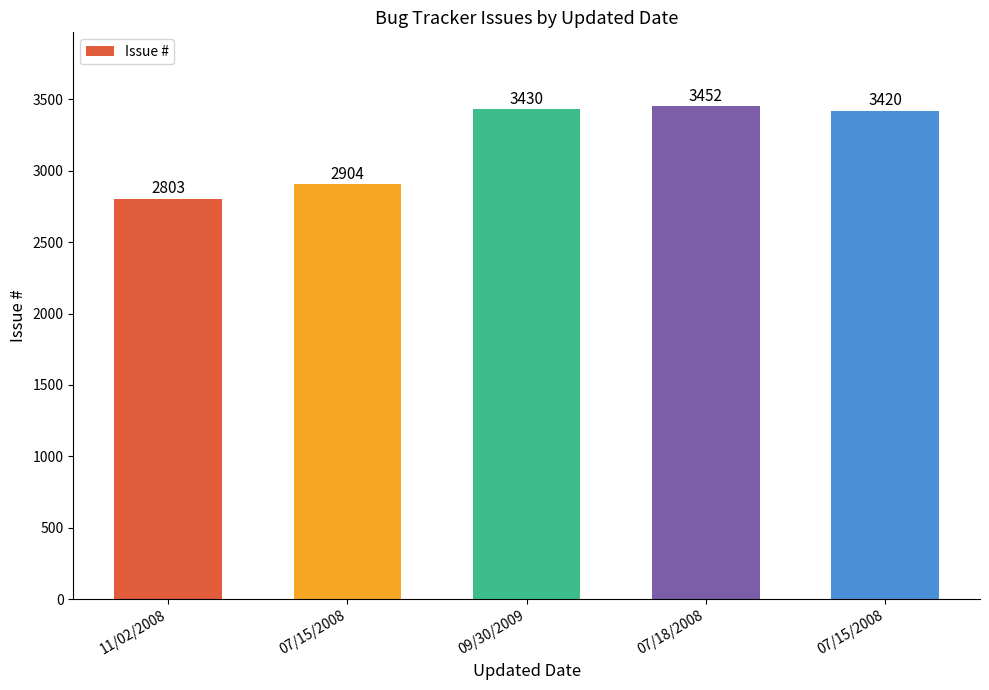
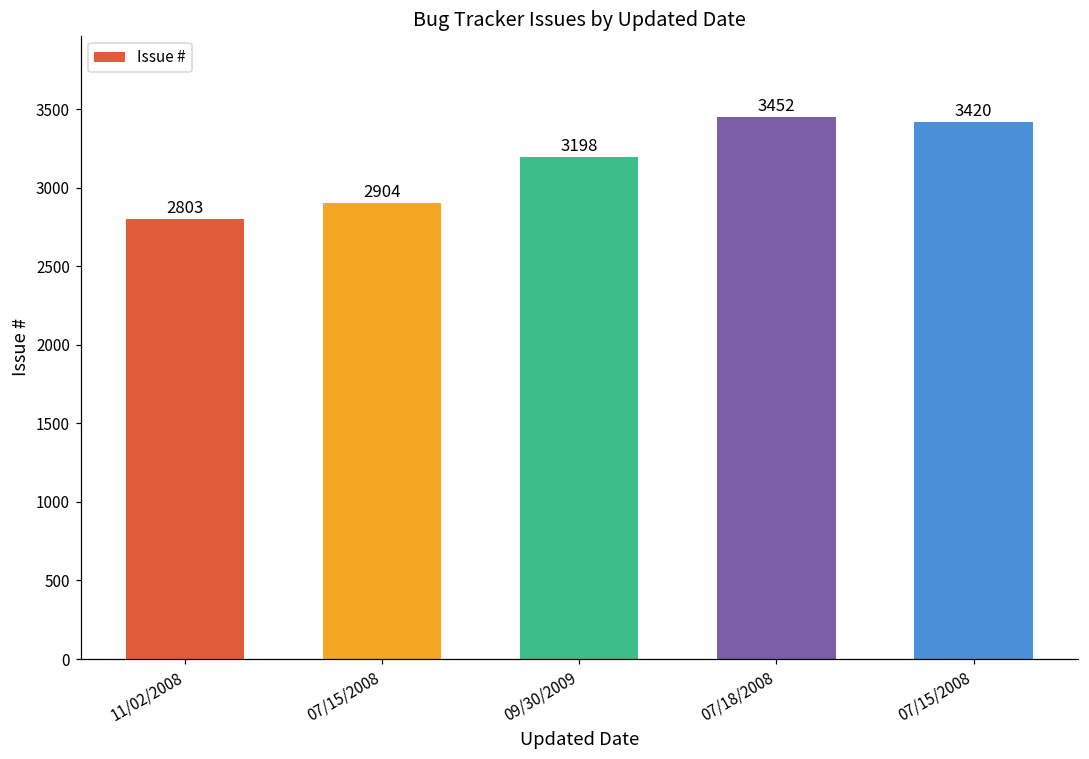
  {
    "11/02/2008": 2803,
-   "09/30/2009": 3430,
+   "09/30/2009": 3198,
    "07/18/2008": 3452
  }
